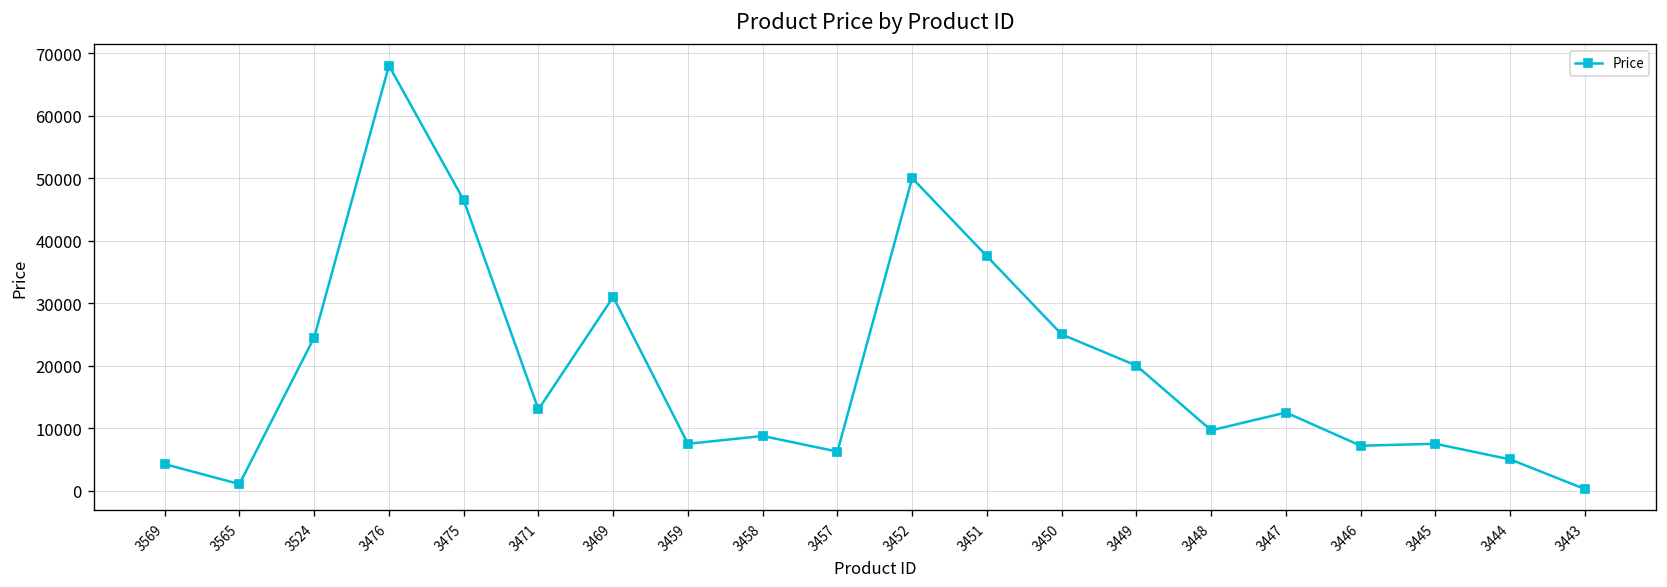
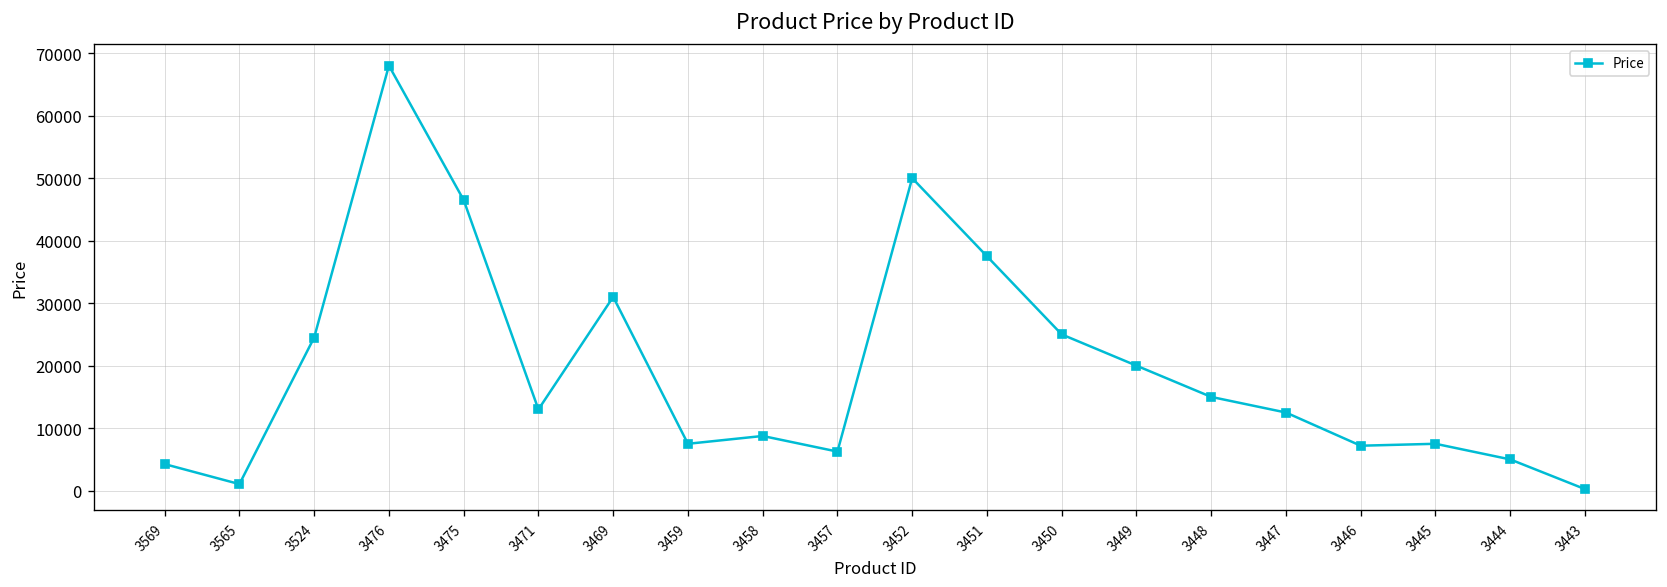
  {
    "3569": 4000,
    "3565": 1000,
    "3524": 25000,
    "3476": 68000,
    "3475": 47000,
    "3471": 13000,
    "3469": 31000,
    "3459": 8000,
    "3458": 9000,
    "3457": 6000,
    "3452": 50000,
    "3451": 38000,
    "3450": 25000,
    "3449": 20000,
-   "3448": 10000,
+   "3448": 15000,
    "3447": 13000,
    "3446": 7000,
    "3445": 8000,
    "3444": 5000,
    "3443": 0
  }
